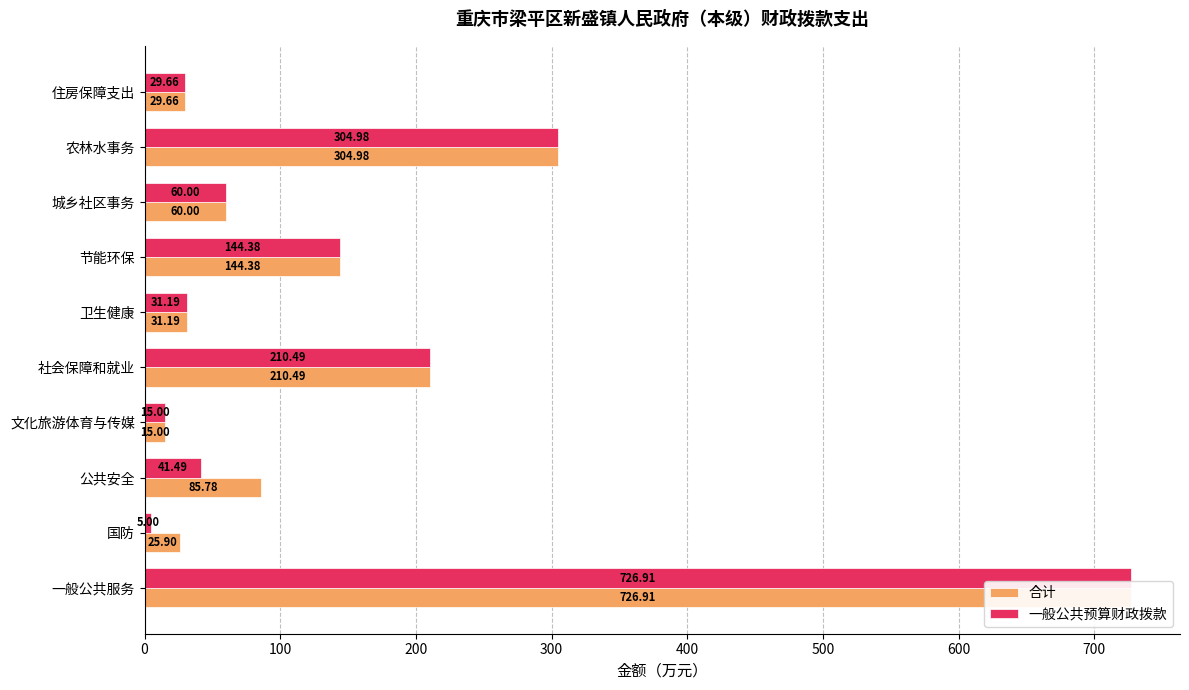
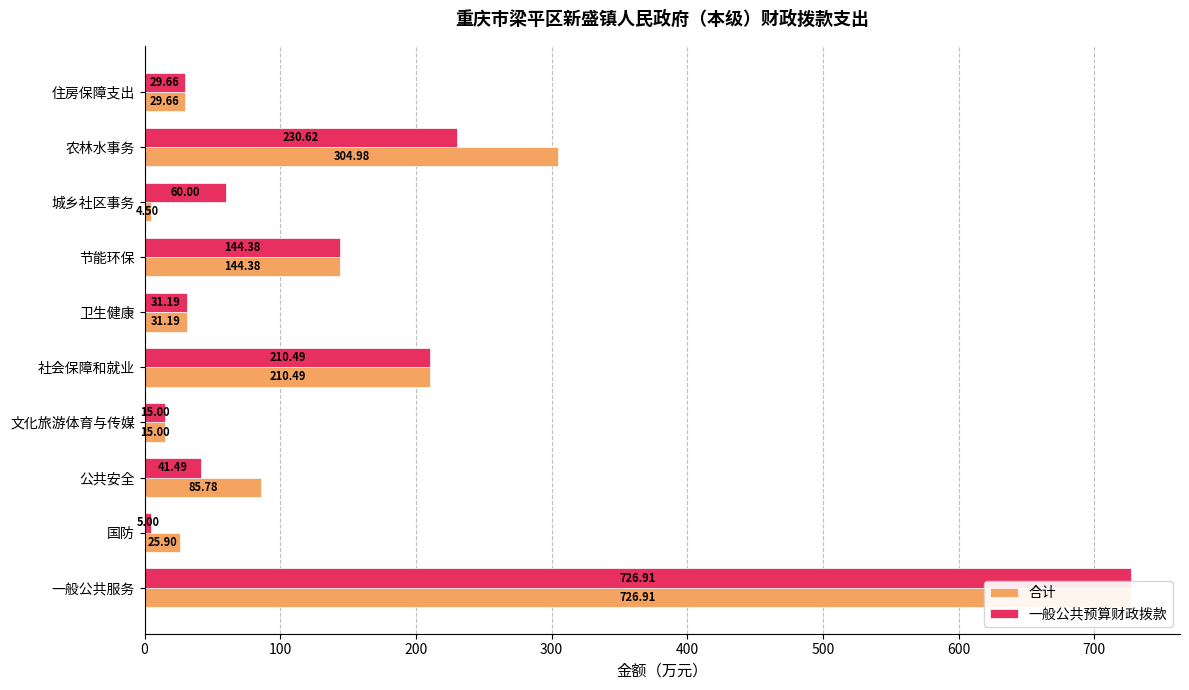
  {
    "合计": {
      "住房保障支出": 29.66,
      "农林水事务": 304.98,
-     "城乡社区事务": 60.00,
+     "城乡社区事务": 4.50,
      "节能环保": 144.38,
      "卫生健康": 31.19,
      "社会保障和就业": 210.49,
      "文化旅游体育与传媒": 15.00,
      "公共安全": 85.78,
      "国防": 25.90
    },
    "一般公共预算财政拨款": {
      "住房保障支出": 29.66,
-     "农林水事务": 304.98,
+     "农林水事务": 230.62,
      "城乡社区事务": 60.00,
      "节能环保": 144.38,
      "卫生健康": 31.19,
      "社会保障和就业": 210.49,
      "文化旅游体育与传媒": 15.00,
      "公共安全": 41.49,
      "国防": 5.00,
      "一般公共服务": 726.91
    }
  }
